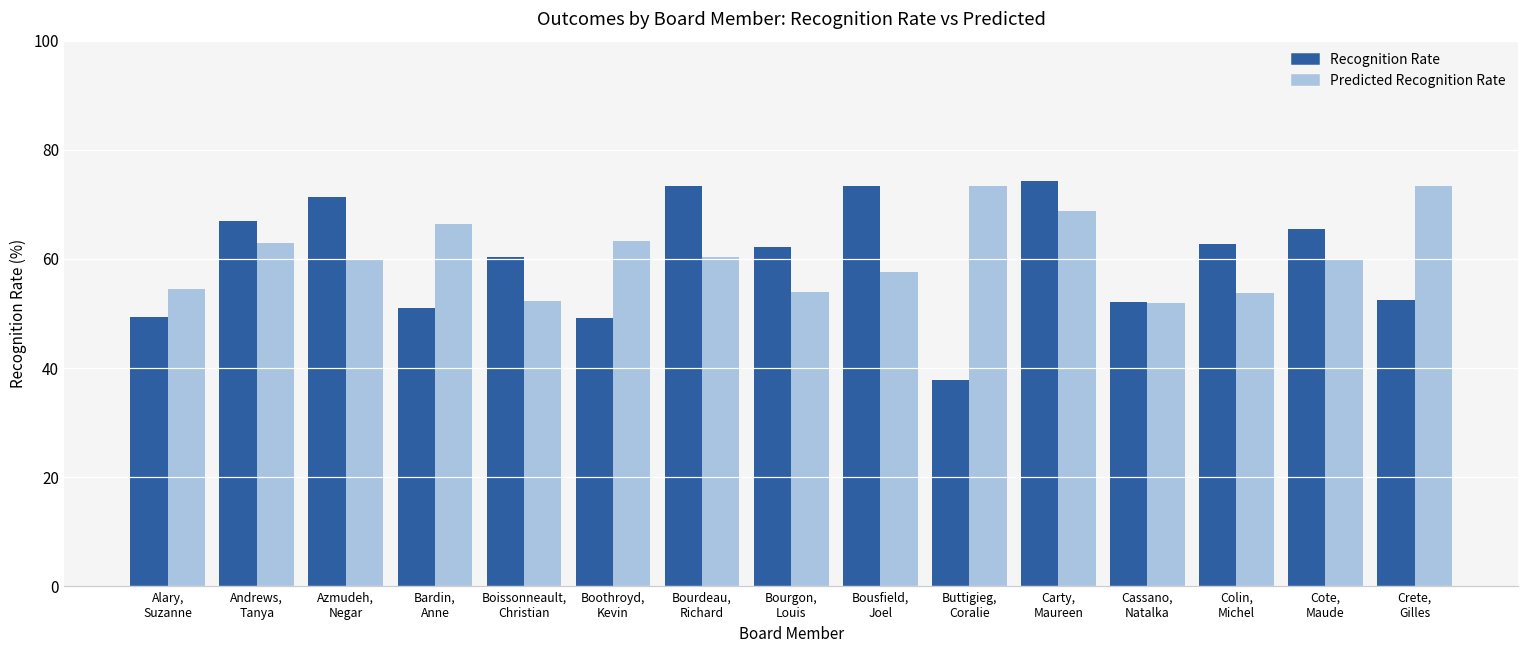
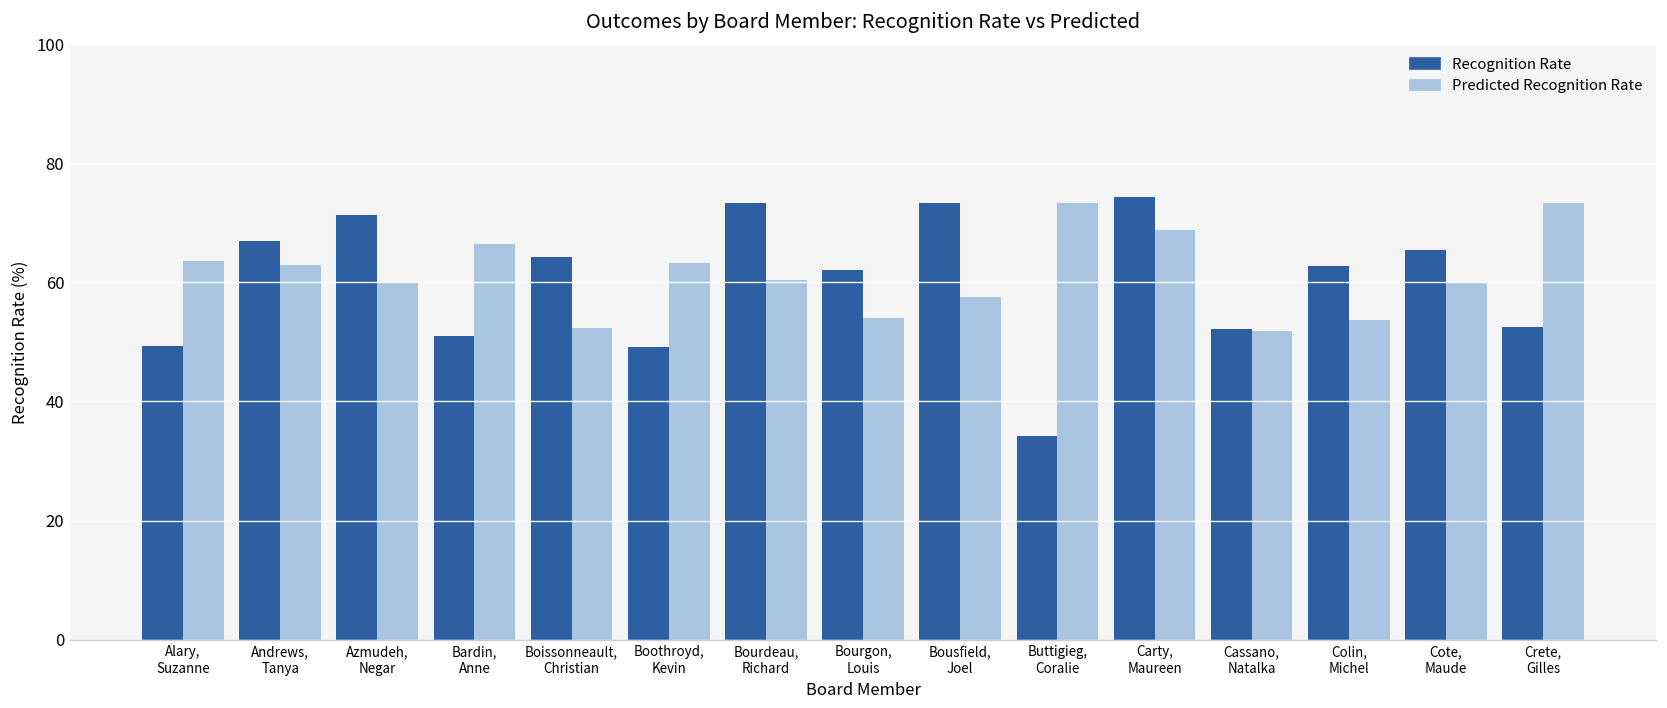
  {
    "Recognition Rate": {
      "Alary, Suzanne": 49,
      "Andrews, Tanya": 67,
      "Azmudeh, Negar": 71,
      "Bardin, Anne": 51,
-     "Boissonneault, Christian": 60,
+     "Boissonneault, Christian": 64,
      "Boothroyd, Kevin": 49,
      "Bourdeau, Richard": 73,
      "Bourgon, Louis": 62,
      "Bousfield, Joel": 73,
-     "Buttigieg, Coralie": 38,
+     "Buttigieg, Coralie": 34,
      "Carty, Maureen": 74,
      "Cassano, Natalka": 52,
      "Colin, Michel": 63,
      "Cote, Maude": 66,
      "Crete, Gilles": 53
    },
    "Predicted Recognition Rate": {
-     "Alary, Suzanne": 55,
+     "Alary, Suzanne": 64,
      "Andrews, Tanya": 63,
      "Azmudeh, Negar": 60,
      "Bardin, Anne": 66,
      "Boissonneault, Christian": 52,
      "Boothroyd, Kevin": 63,
      "Bourdeau, Richard": 60,
      "Bourgon, Louis": 54,
      "Bousfield, Joel": 58,
      "Buttigieg, Coralie": 73,
      "Carty, Maureen": 69,
      "Cassano, Natalka": 52,
      "Colin, Michel": 54,
      "Cote, Maude": 60,
      "Crete, Gilles": 73
    }
  }
